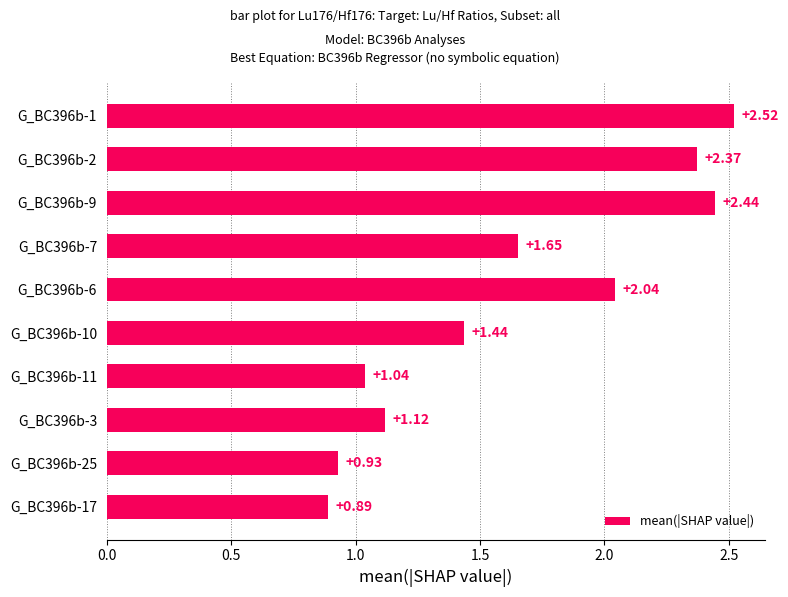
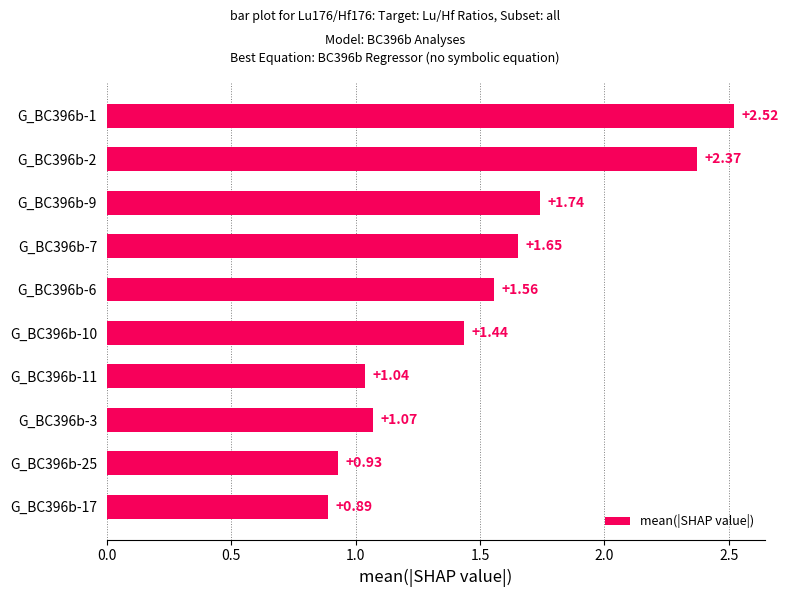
  {
    "G_BC396b-1": "+2.52",
    "G_BC396b-2": "+2.37",
-   "G_BC396b-9": "+2.44",
+   "G_BC396b-9": "+1.74",
    "G_BC396b-7": "+1.65",
-   "G_BC396b-6": "+2.04",
+   "G_BC396b-6": "+1.56",
    "G_BC396b-10": "+1.44",
    "G_BC396b-11": "+1.04",
-   "G_BC396b-3": "+1.12",
+   "G_BC396b-3": "+1.07",
    "G_BC396b-25": "+0.93",
    "G_BC396b-17": "+0.89"
  }
